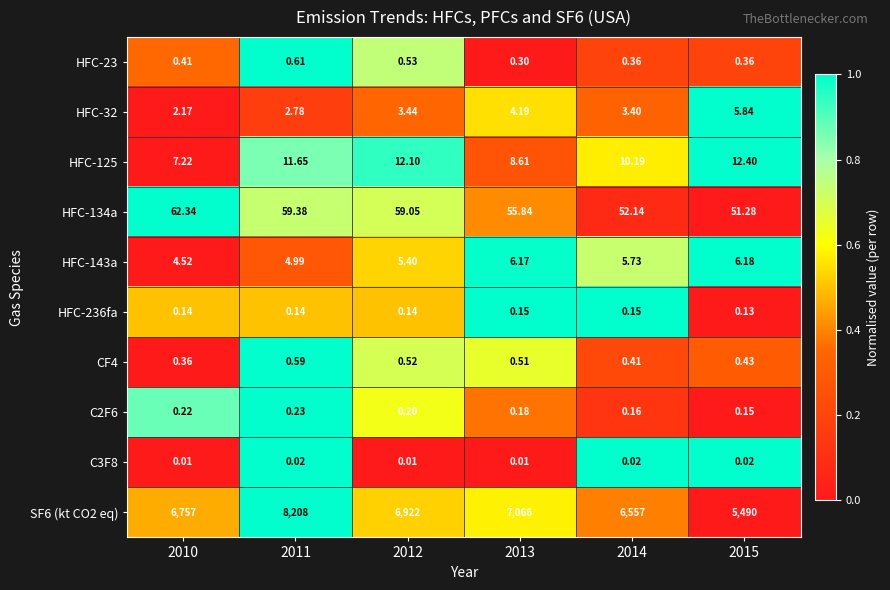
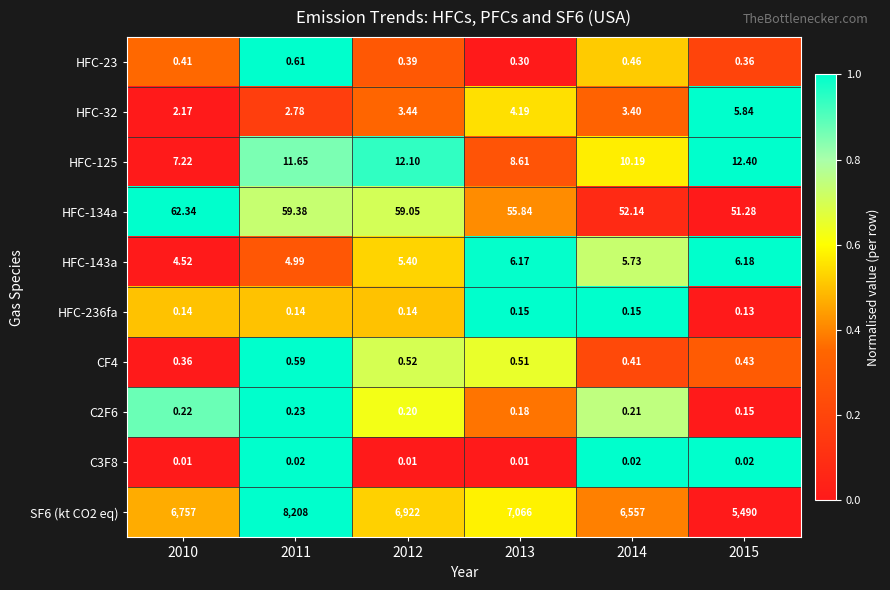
  {
    "HFC-23": {
      "2010": "0.41",
      "2011": "0.61",
-     "2012": "0.53",
+     "2012": "0.39",
      "2013": "0.30",
-     "2014": "0.36",
+     "2014": "0.46",
      "2015": "0.36"
    },
    "HFC-32": {
      "2010": "2.17",
      "2011": "2.78",
      "2012": "3.44",
      "2013": "4.19",
      "2014": "3.40",
      "2015": "5.84"
    },
    "HFC-125": {
      "2010": "7.22",
      "2011": "11.65",
      "2012": "12.10",
      "2013": "8.61",
      "2014": "10.19",
      "2015": "12.40"
    },
    "HFC-134a": {
      "2010": "62.34",
      "2011": "59.38",
      "2012": "59.05",
      "2013": "55.84",
      "2014": "52.14",
      "2015": "51.28"
    },
    "HFC-143a": {
      "2010": "4.52",
      "2011": "4.99",
      "2012": "5.40",
      "2013": "6.17",
      "2014": "5.73",
      "2015": "6.18"
    },
    "HFC-236fa": {
      "2010": "0.14",
      "2011": "0.14",
      "2012": "0.14",
      "2013": "0.15",
      "2014": "0.15",
      "2015": "0.13"
    },
    "CF4": {
      "2010": "0.36",
      "2011": "0.59",
      "2012": "0.52",
      "2013": "0.51",
      "2014": "0.41",
      "2015": "0.43"
    },
    "C2F6": {
      "2010": "0.22",
      "2011": "0.23",
      "2012": "0.20",
      "2013": "0.18",
-     "2014": "0.16",
+     "2014": "0.21",
      "2015": "0.15"
    },
    "C3F8": {
      "2010": "0.01",
      "2011": "0.02",
      "2012": "0.01",
      "2013": "0.01",
      "2014": "0.02",
      "2015": "0.02"
    },
    "SF6 (kt CO2 eq)": {
      "2010": "6,757",
      "2011": "8,208",
      "2012": "6,922",
      "2013": "7,066",
      "2014": "6,557",
      "2015": "5,490"
    }
  }
